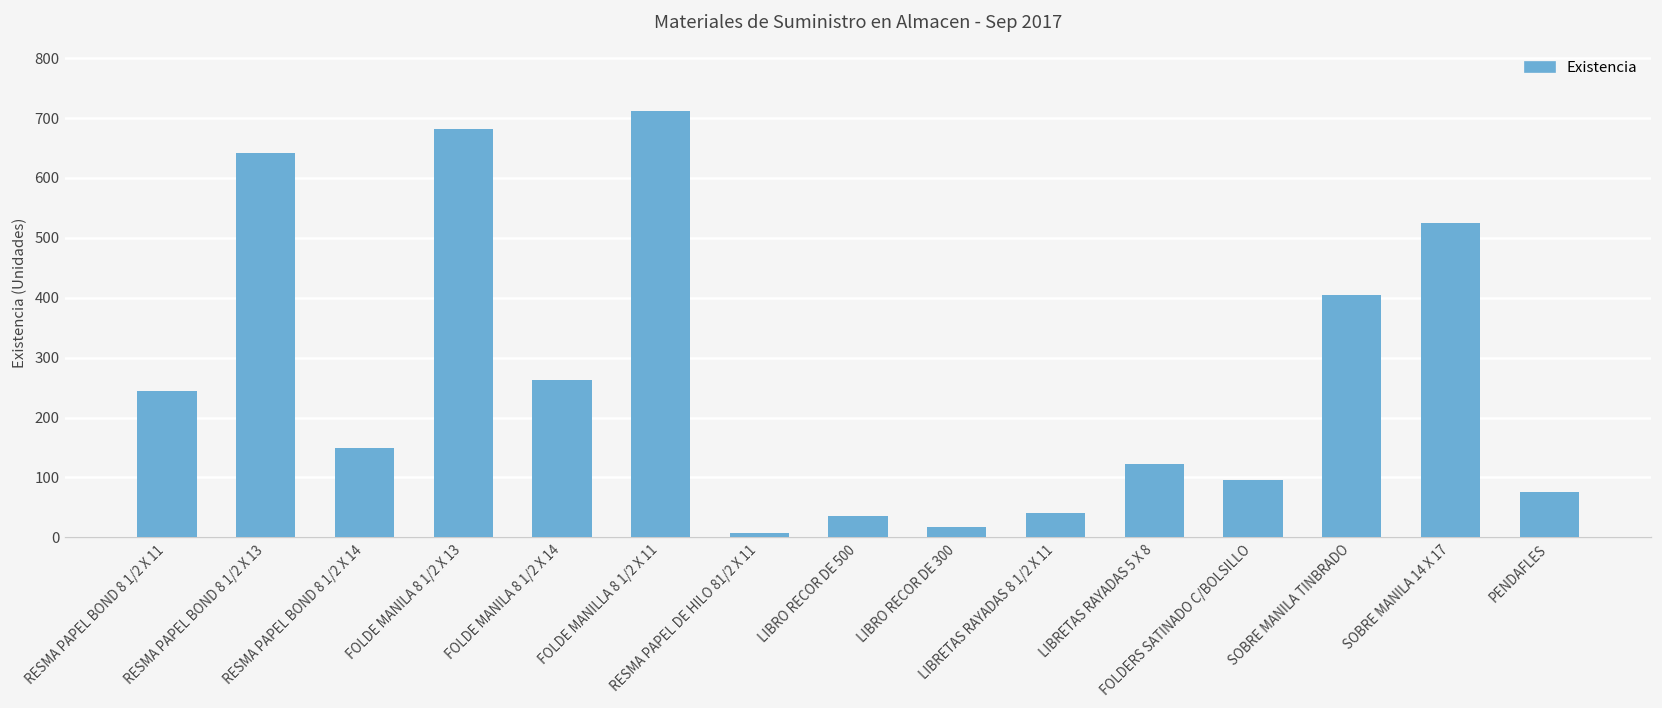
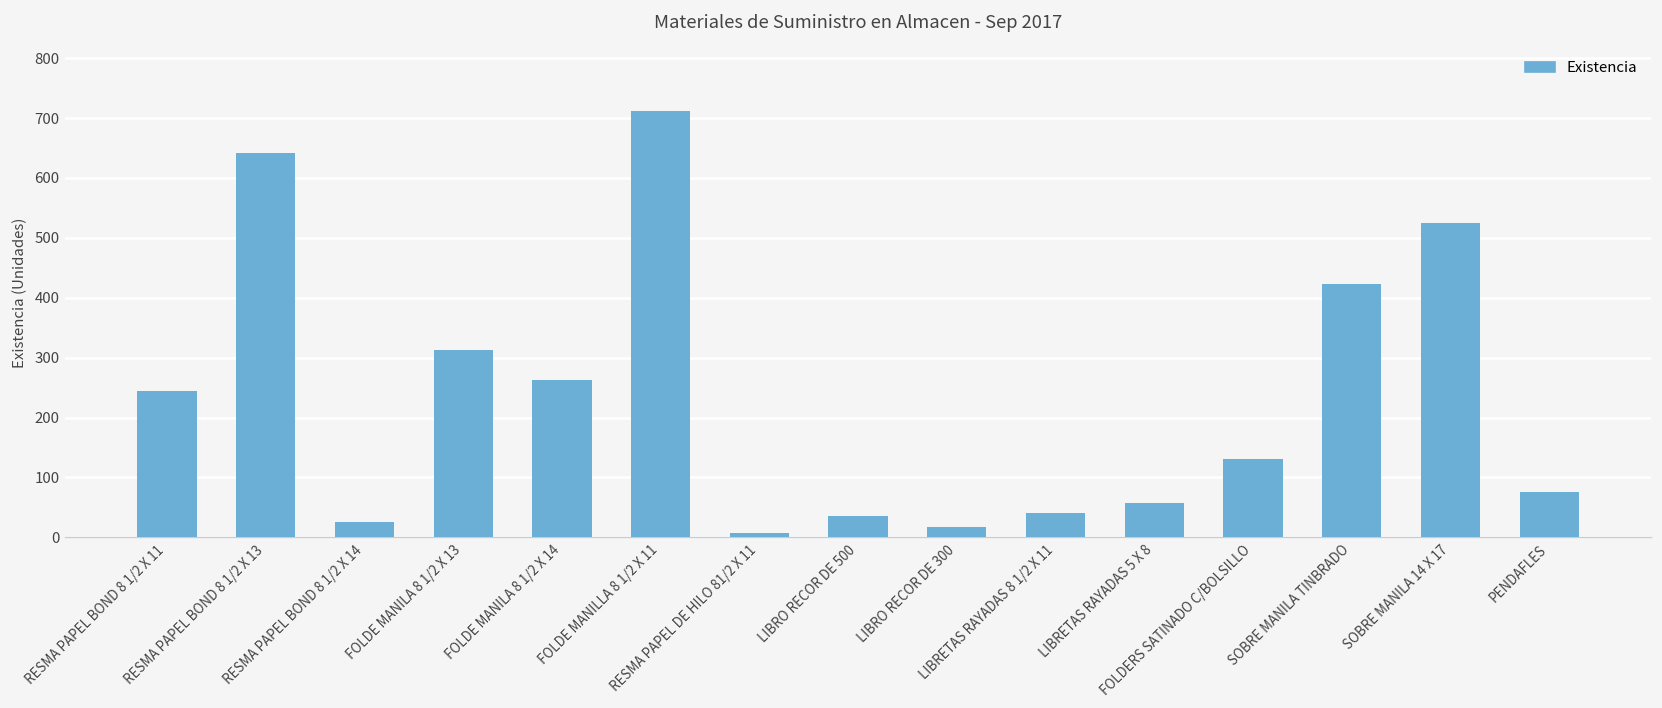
  {
    "RESMA PAPEL BOND 8 1/2 X 11": 240,
    "RESMA PAPEL BOND 8 1/2 X 13": 640,
-   "RESMA PAPEL BOND 8 1/2 X 14": 150,
-   "FOLDE MANILA 8 1/2 X 13": 680,
+   "RESMA PAPEL BOND 8 1/2 X 14": 30,
+   "FOLDE MANILA 8 1/2 X 13": 310,
    "FOLDE MANILA 8 1/2 X 14": 260,
    "FOLDE MANILLA 8 1/2 X 11": 710,
    "RESMA PAPEL DE HILO 81/2 X 11": 10,
    "LIBRO RECOR DE 500": 40,
    "LIBRO RECOR DE 300": 20,
    "LIBRETAS RAYADAS 8 1/2 X 11": 40,
-   "LIBRETAS RAYADAS 5 X 8": 120,
-   "FOLDERS SATINADO C/BOLSILLO": 100,
-   "SOBRE MANILA TINBRADO": 410,
+   "LIBRETAS RAYADAS 5 X 8": 60,
+   "FOLDERS SATINADO C/BOLSILLO": 130,
+   "SOBRE MANILA TINBRADO": 420,
    "SOBRE MANILA 14 X 17": 530,
    "PENDAFLES": 80
  }
